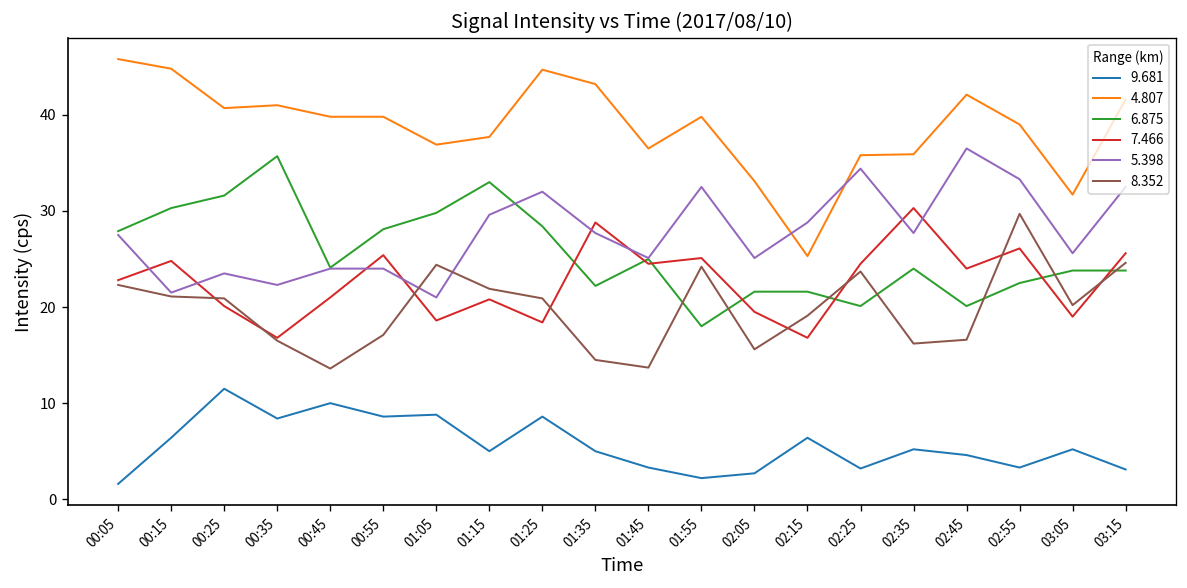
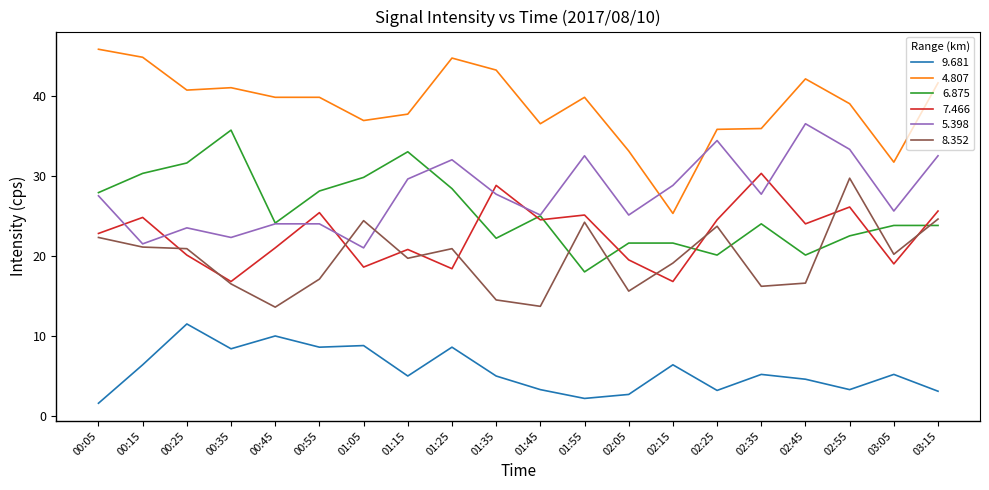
  {
    "9.681": {
      "00:05": 2,
      "00:15": 6,
      "00:25": 12,
      "00:35": 8,
      "00:45": 10,
      "00:55": 9,
      "01:05": 9,
      "01:15": 5,
      "01:25": 9,
      "01:35": 5,
      "01:45": 3,
      "01:55": 2,
      "02:05": 3,
      "02:15": 6,
      "02:25": 3,
      "02:35": 5,
      "02:45": 5,
      "02:55": 3,
      "03:05": 5,
      "03:15": 3
    },
    "4.807": {
      "00:05": 46,
      "00:15": 45,
      "00:25": 41,
      "00:35": 41,
      "00:45": 40,
      "00:55": 40,
      "01:05": 37,
      "01:15": 38,
      "01:25": 45,
      "01:35": 43,
      "01:45": 37,
      "01:55": 40,
      "02:05": 33,
      "02:15": 25,
      "02:25": 36,
      "02:35": 36,
      "02:45": 42,
      "02:55": 39,
      "03:05": 32
    },
    "6.875": {
      "00:05": 28,
      "00:15": 30,
      "00:25": 32,
      "00:35": 36,
      "00:55": 28,
      "01:05": 30,
      "01:15": 33,
      "01:25": 28,
      "01:35": 22,
      "01:55": 18,
      "02:05": 22,
      "02:15": 22,
      "02:25": 20,
      "02:35": 24,
      "02:45": 20,
      "02:55": 23,
      "03:05": 24,
      "03:15": 24
    },
    "7.466": {
      "00:05": 23,
      "00:15": 25,
      "00:25": 20,
      "00:45": 21,
      "00:55": 25,
      "01:05": 19,
      "01:15": 21,
      "01:25": 18,
      "01:35": 29,
      "01:45": 25,
      "01:55": 25,
      "02:05": 20,
      "02:15": 17,
      "02:25": 25,
      "02:35": 30,
      "02:45": 24,
      "02:55": 26,
      "03:05": 19,
      "03:15": 26
    },
    "5.398": {
      "00:05": 28,
      "00:15": 22,
      "00:25": 24,
      "00:35": 22,
      "00:55": 24,
      "01:05": 21,
      "01:15": 30,
      "01:25": 32,
      "01:35": 28,
      "01:55": 33,
      "02:05": 25,
      "02:15": 29,
      "02:25": 34,
      "02:35": 28,
      "02:45": 37,
      "02:55": 33,
      "03:05": 26,
      "03:15": 33
    },
    "8.352": {
      "00:05": 22,
      "00:15": 21,
      "00:25": 21,
      "00:45": 14,
      "00:55": 17,
      "01:05": 24,
-     "01:15": 22,
+     "01:15": 20,
      "01:25": 21,
      "01:35": 15,
      "01:45": 14,
      "01:55": 24,
      "02:05": 16,
      "02:15": 19,
      "02:25": 24,
      "02:35": 16,
      "02:45": 17,
      "02:55": 30,
      "03:05": 20,
      "03:15": 25
    }
  }
